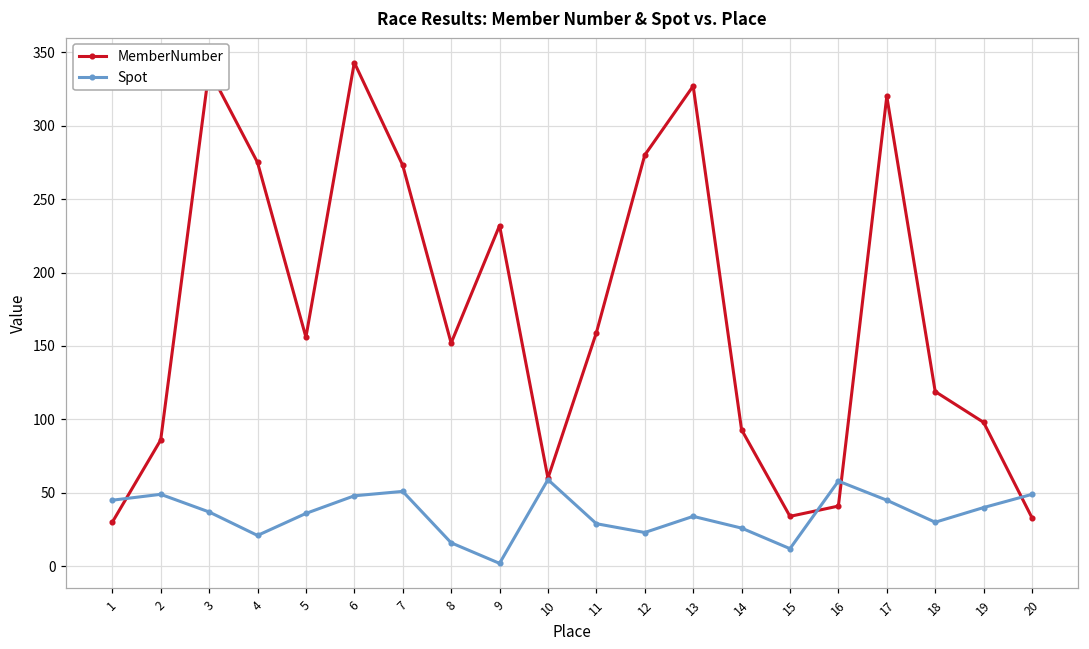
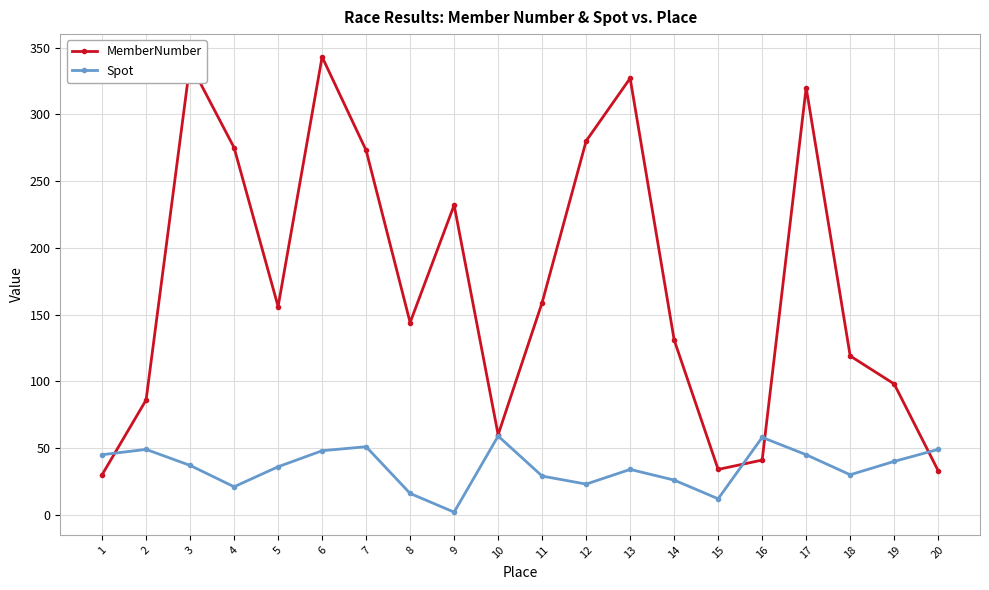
  {
    "MemberNumber": {
      "1": 30,
      "2": 86,
      "4": 275,
      "5": 156,
      "6": 343,
      "7": 273,
-     "8": 152,
+     "8": 144,
      "9": 232,
      "11": 159,
      "12": 280,
      "13": 327,
-     "14": 93,
+     "14": 131,
      "15": 34,
      "16": 41,
      "17": 320,
      "18": 119,
      "19": 98,
      "20": 33
    },
    "Spot": {
      "1": 45,
      "2": 49,
      "3": 37,
      "4": 21,
      "5": 36,
      "6": 48,
      "7": 51,
      "8": 16,
      "9": 2,
      "11": 29,
      "12": 23,
      "13": 34,
      "14": 26,
      "15": 12,
      "16": 58,
      "17": 45,
      "18": 30,
      "19": 40,
      "20": 49
    }
  }
